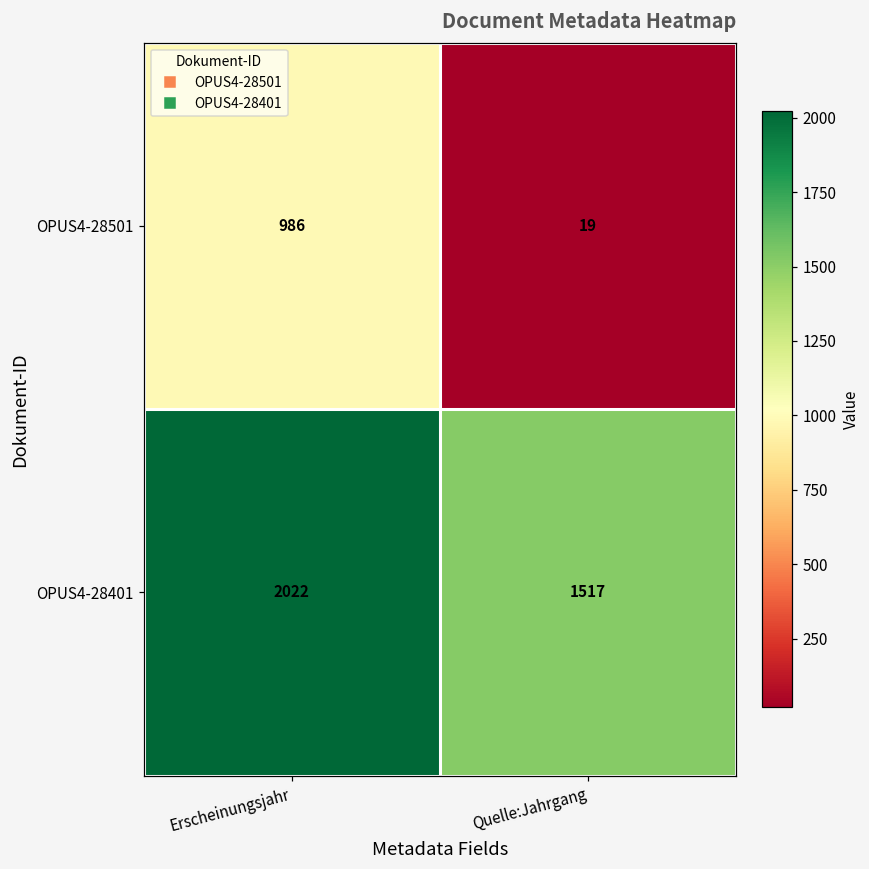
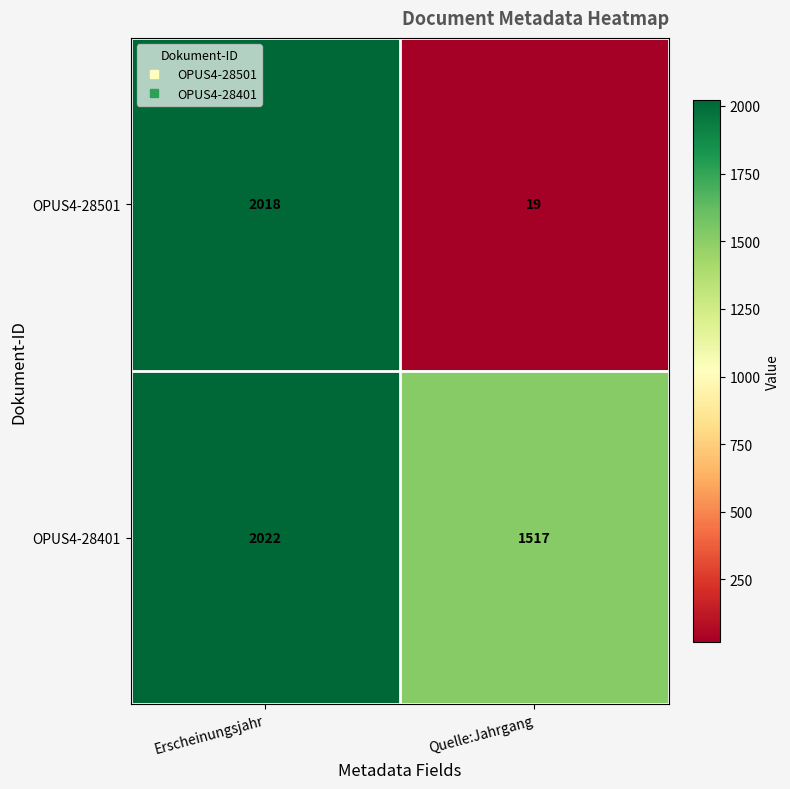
  {
    "OPUS4-28501": {
-     "Erscheinungsjahr": 986,
+     "Erscheinungsjahr": 2018,
      "Quelle:Jahrgang": 19
    },
    "OPUS4-28401": {
      "Erscheinungsjahr": 2022,
      "Quelle:Jahrgang": 1517
    }
  }
